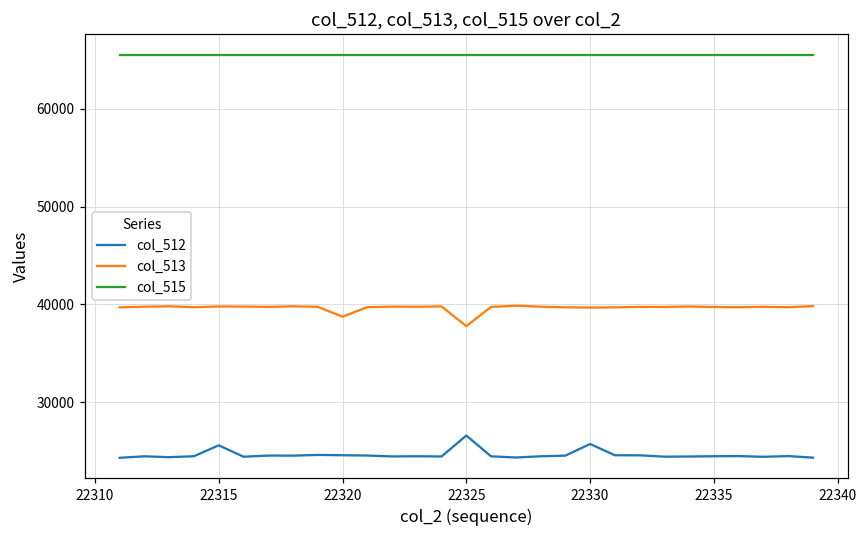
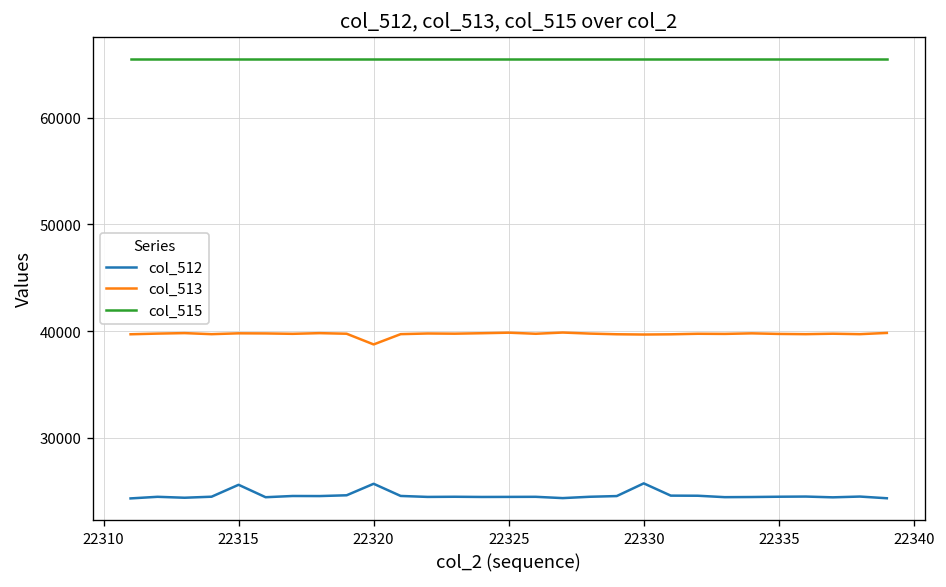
  {
    "col_512": {
      "22315": 26000,
-     "22320": 25000,
-     "22325": 27000,
+     "22320": 26000,
+     "22325": 24000,
      "22330": 26000,
      "22335": 24000
    },
    "col_513": {
      "22315": 40000,
      "22320": 39000,
-     "22325": 38000,
+     "22325": 40000,
      "22330": 40000,
      "22335": 40000
    },
    "col_515": {
      "22315": 66000,
      "22320": 66000,
      "22325": 66000,
      "22330": 66000,
      "22335": 66000
    }
  }
